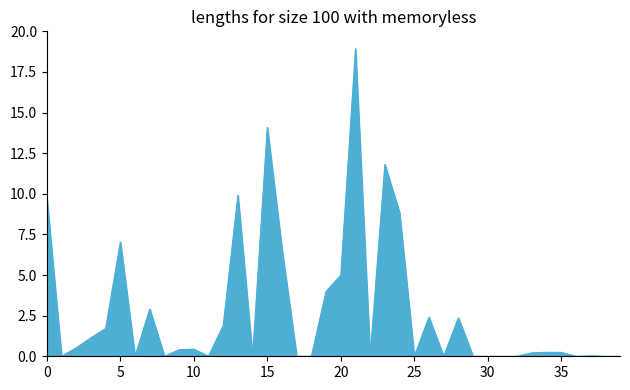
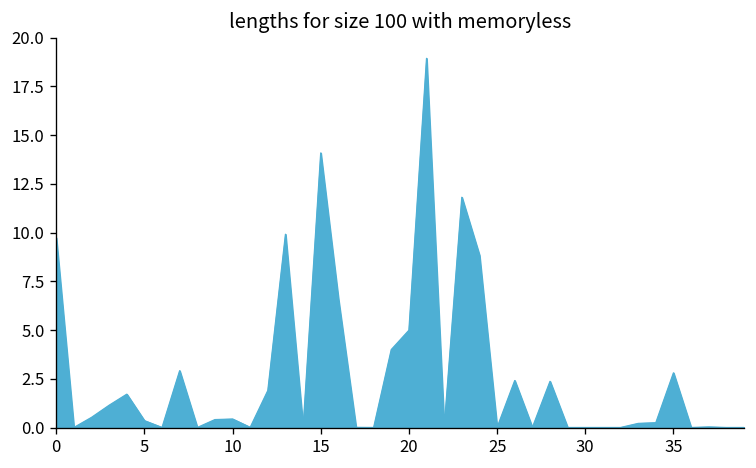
  {
    "0": 9.7,
-   "5": 7.0,
+   "5": 0.4,
    "10": 0.4,
    "15": 14.1,
    "20": 5.0,
    "25": 0.0,
    "30": 0.0,
-   "35": 0.2
+   "35": 2.8
  }
